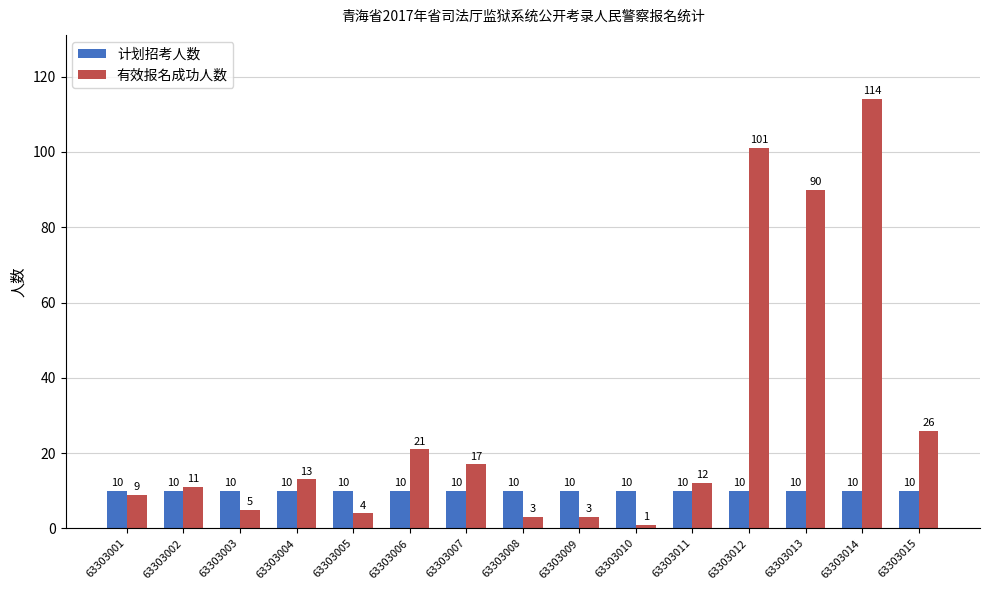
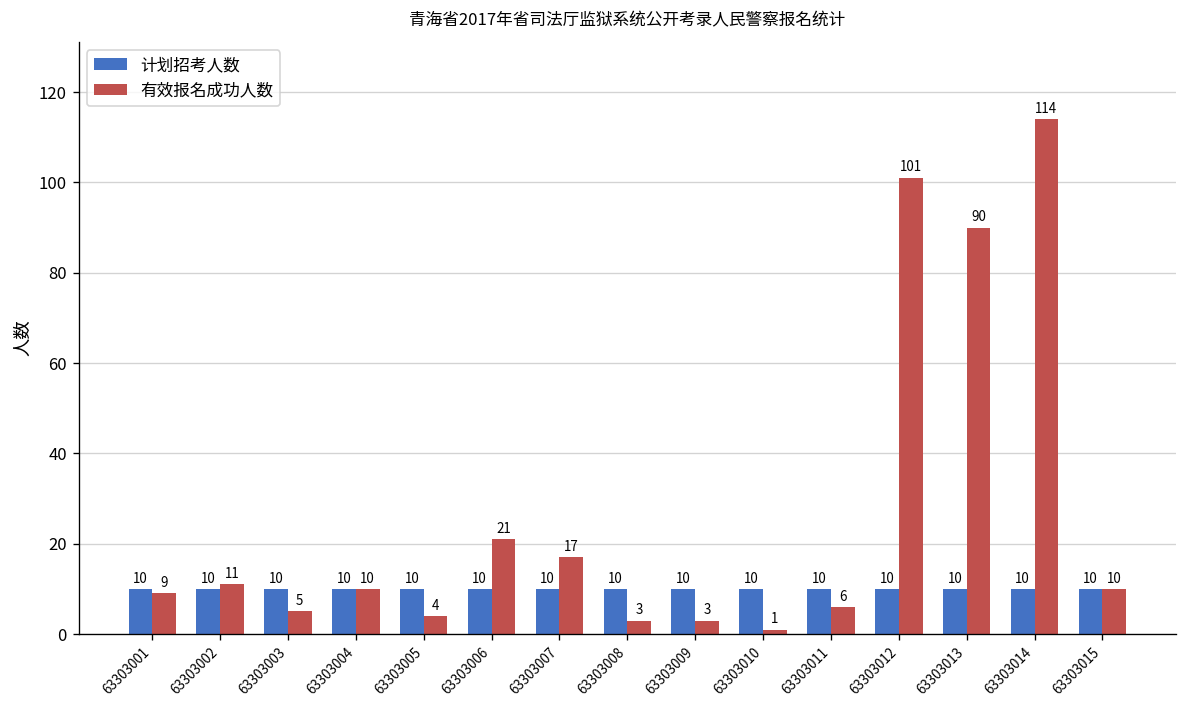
  {
    "计划招考人数": {
      "63303001": 10,
      "63303002": 10,
      "63303003": 10,
      "63303004": 10,
      "63303005": 10,
      "63303006": 10,
      "63303007": 10,
      "63303008": 10,
      "63303009": 10,
      "63303010": 10,
      "63303011": 10,
      "63303012": 10,
      "63303013": 10,
      "63303014": 10,
      "63303015": 10
    },
    "有效报名成功人数": {
      "63303001": 9,
      "63303002": 11,
      "63303003": 5,
-     "63303004": 13,
+     "63303004": 10,
      "63303005": 4,
      "63303006": 21,
      "63303007": 17,
      "63303008": 3,
      "63303009": 3,
      "63303010": 1,
-     "63303011": 12,
+     "63303011": 6,
      "63303012": 101,
      "63303013": 90,
      "63303014": 114,
-     "63303015": 26
+     "63303015": 10
    }
  }
